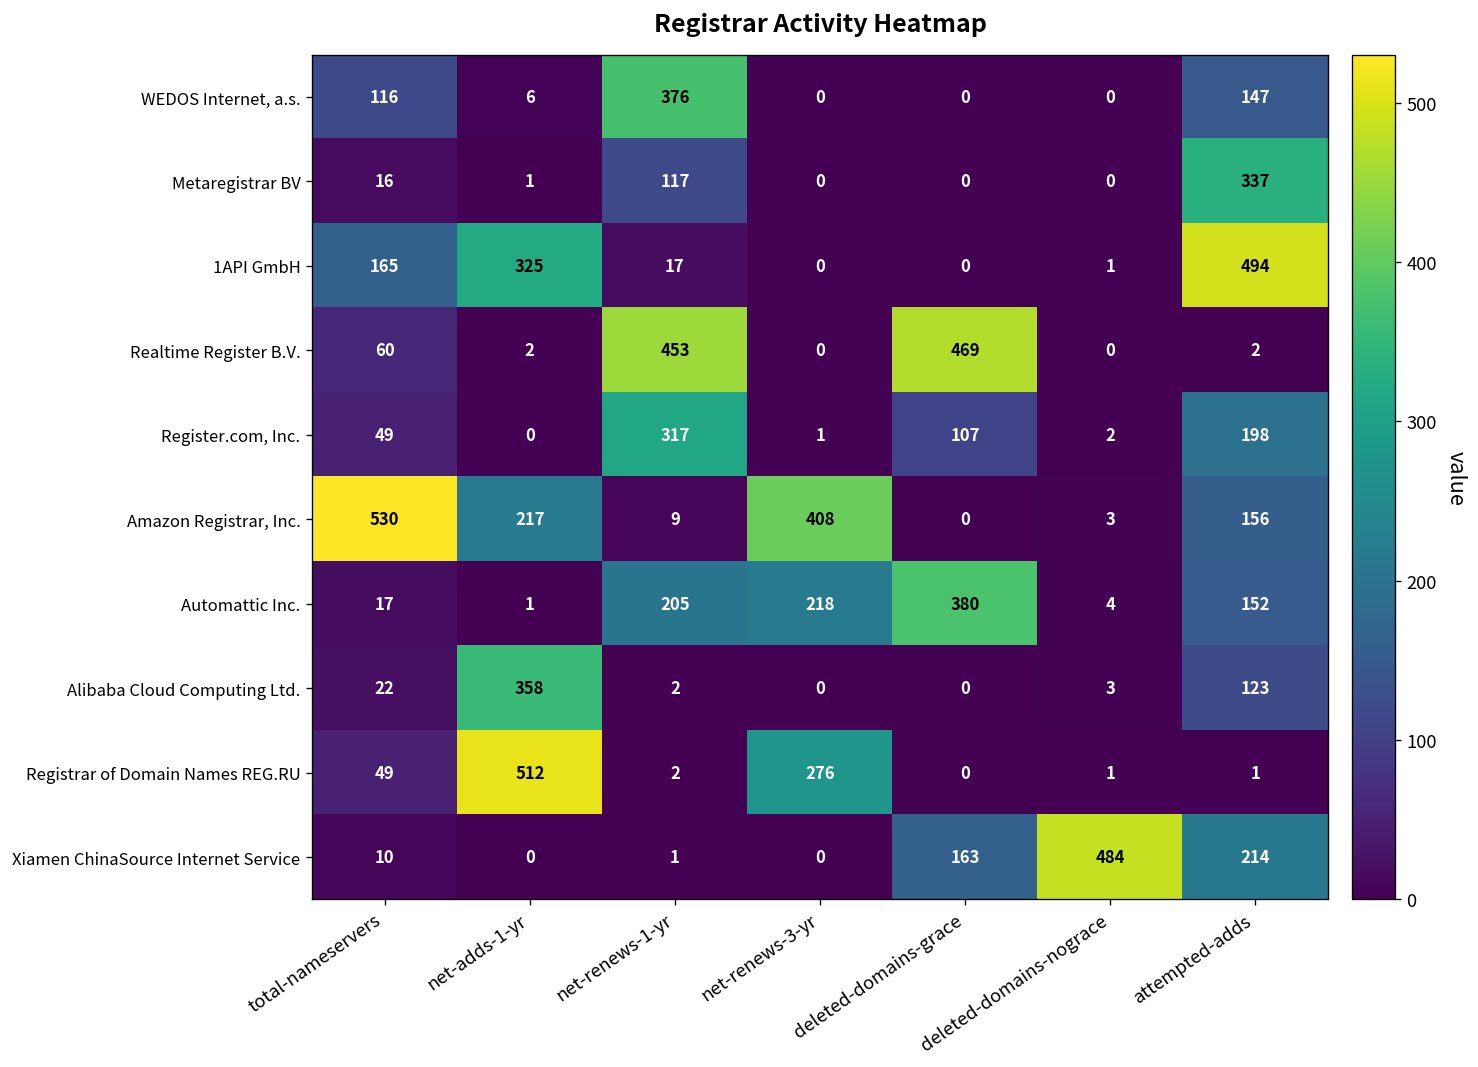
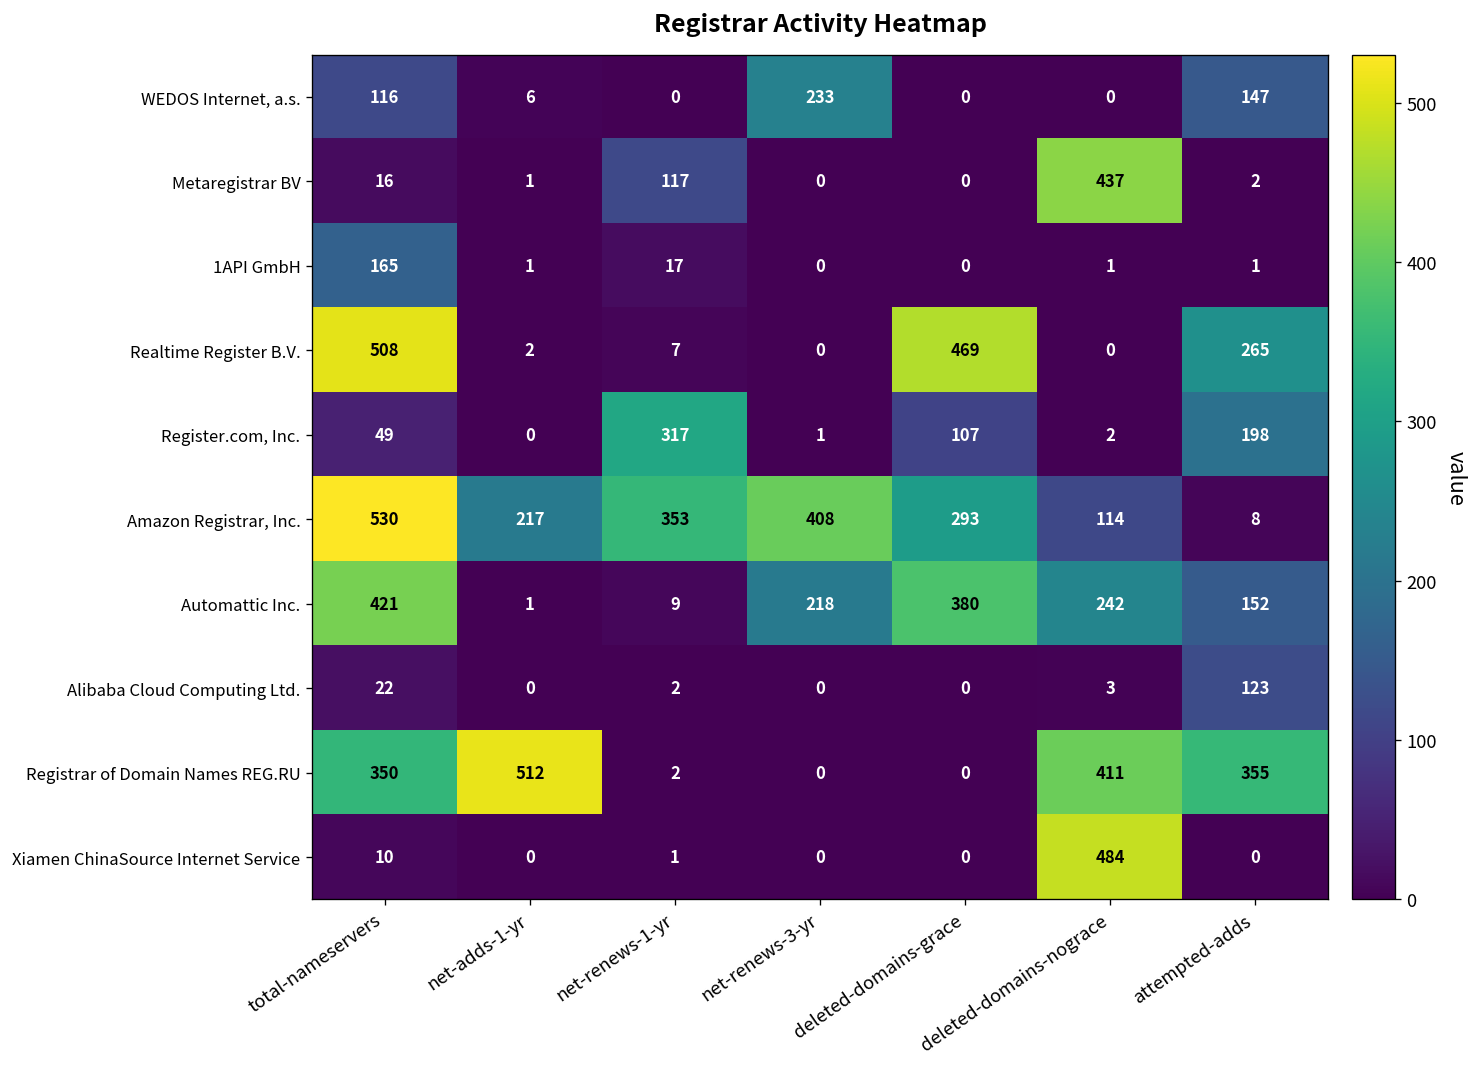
  {
    "WEDOS Internet, a.s.": {
      "total-nameservers": 116,
      "net-adds-1-yr": 6,
-     "net-renews-1-yr": 376,
-     "net-renews-3-yr": 0,
+     "net-renews-1-yr": 0,
+     "net-renews-3-yr": 233,
      "deleted-domains-grace": 0,
      "deleted-domains-nograce": 0,
      "attempted-adds": 147
    },
    "Metaregistrar BV": {
      "total-nameservers": 16,
      "net-adds-1-yr": 1,
      "net-renews-1-yr": 117,
      "net-renews-3-yr": 0,
      "deleted-domains-grace": 0,
-     "deleted-domains-nograce": 0,
-     "attempted-adds": 337
+     "deleted-domains-nograce": 437,
+     "attempted-adds": 2
    },
    "1API GmbH": {
      "total-nameservers": 165,
-     "net-adds-1-yr": 325,
+     "net-adds-1-yr": 1,
      "net-renews-1-yr": 17,
      "net-renews-3-yr": 0,
      "deleted-domains-grace": 0,
      "deleted-domains-nograce": 1,
-     "attempted-adds": 494
+     "attempted-adds": 1
    },
    "Realtime Register B.V.": {
-     "total-nameservers": 60,
+     "total-nameservers": 508,
      "net-adds-1-yr": 2,
-     "net-renews-1-yr": 453,
+     "net-renews-1-yr": 7,
      "net-renews-3-yr": 0,
      "deleted-domains-grace": 469,
      "deleted-domains-nograce": 0,
-     "attempted-adds": 2
+     "attempted-adds": 265
    },
    "Register.com, Inc.": {
      "total-nameservers": 49,
      "net-adds-1-yr": 0,
      "net-renews-1-yr": 317,
      "net-renews-3-yr": 1,
      "deleted-domains-grace": 107,
      "deleted-domains-nograce": 2,
      "attempted-adds": 198
    },
    "Amazon Registrar, Inc.": {
      "total-nameservers": 530,
      "net-adds-1-yr": 217,
-     "net-renews-1-yr": 9,
+     "net-renews-1-yr": 353,
      "net-renews-3-yr": 408,
-     "deleted-domains-grace": 0,
-     "deleted-domains-nograce": 3,
-     "attempted-adds": 156
+     "deleted-domains-grace": 293,
+     "deleted-domains-nograce": 114,
+     "attempted-adds": 8
    },
    "Automattic Inc.": {
-     "total-nameservers": 17,
+     "total-nameservers": 421,
      "net-adds-1-yr": 1,
-     "net-renews-1-yr": 205,
+     "net-renews-1-yr": 9,
      "net-renews-3-yr": 218,
      "deleted-domains-grace": 380,
-     "deleted-domains-nograce": 4,
+     "deleted-domains-nograce": 242,
      "attempted-adds": 152
    },
    "Alibaba Cloud Computing Ltd.": {
      "total-nameservers": 22,
-     "net-adds-1-yr": 358,
+     "net-adds-1-yr": 0,
      "net-renews-1-yr": 2,
      "net-renews-3-yr": 0,
      "deleted-domains-grace": 0,
      "deleted-domains-nograce": 3,
      "attempted-adds": 123
    },
    "Registrar of Domain Names REG.RU": {
-     "total-nameservers": 49,
+     "total-nameservers": 350,
      "net-adds-1-yr": 512,
      "net-renews-1-yr": 2,
-     "net-renews-3-yr": 276,
+     "net-renews-3-yr": 0,
      "deleted-domains-grace": 0,
-     "deleted-domains-nograce": 1,
-     "attempted-adds": 1
+     "deleted-domains-nograce": 411,
+     "attempted-adds": 355
    },
    "Xiamen ChinaSource Internet Service": {
      "total-nameservers": 10,
      "net-adds-1-yr": 0,
      "net-renews-1-yr": 1,
      "net-renews-3-yr": 0,
-     "deleted-domains-grace": 163,
+     "deleted-domains-grace": 0,
      "deleted-domains-nograce": 484,
-     "attempted-adds": 214
+     "attempted-adds": 0
    }
  }
